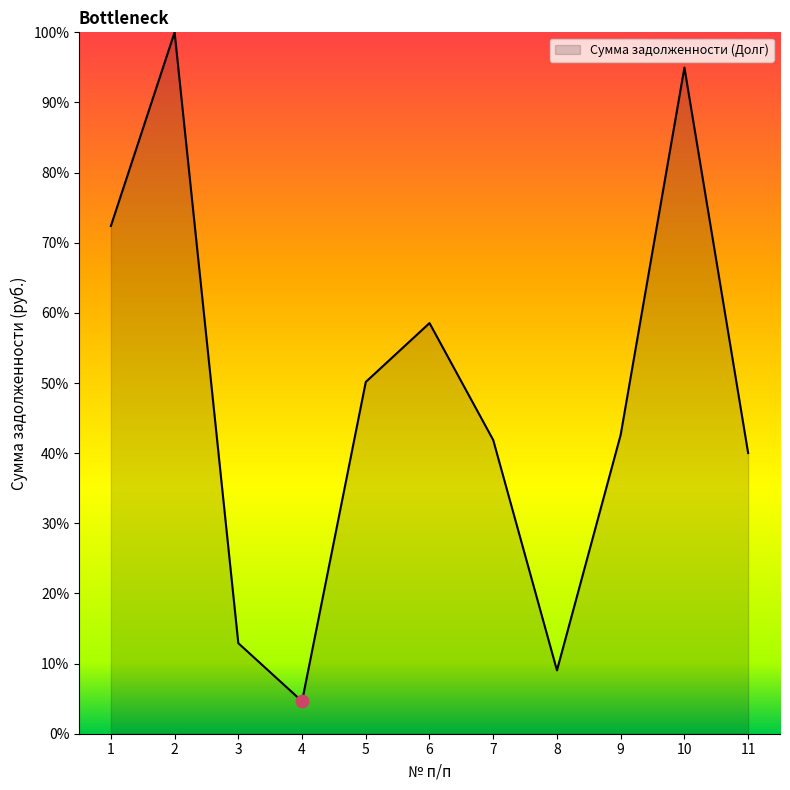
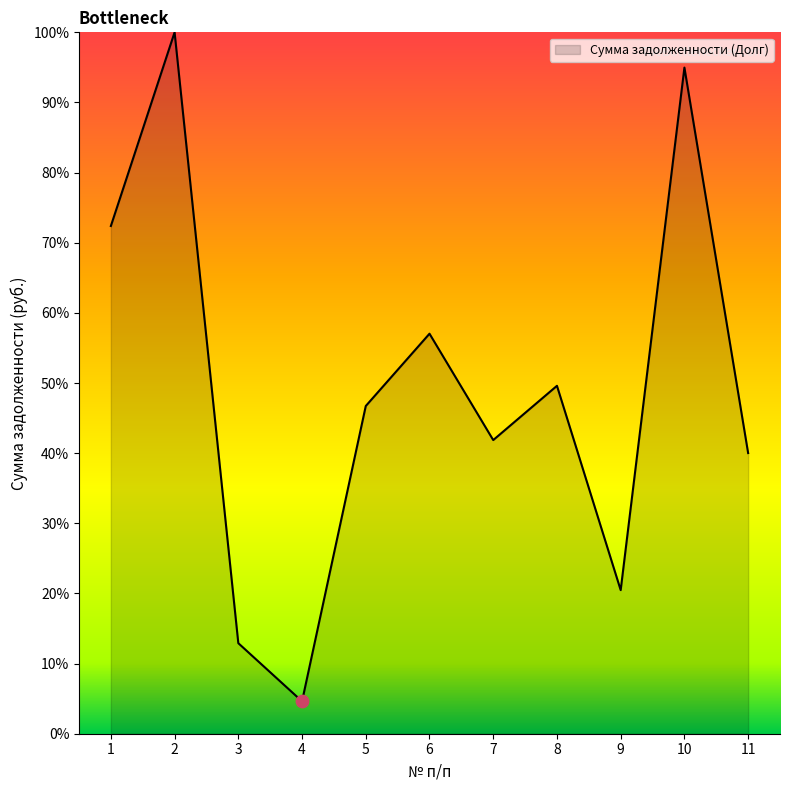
  {
    "Сумма задолженности (Долг)": {
      "1": "72%",
      "2": "100%",
      "3": "13%",
-     "5": "50%",
-     "6": "59%",
+     "5": "47%",
+     "6": "57%",
      "7": "42%",
-     "8": "9%",
-     "9": "43%",
+     "8": "50%",
+     "9": "20%",
      "10": "95%",
      "11": "40%"
    }
  }
